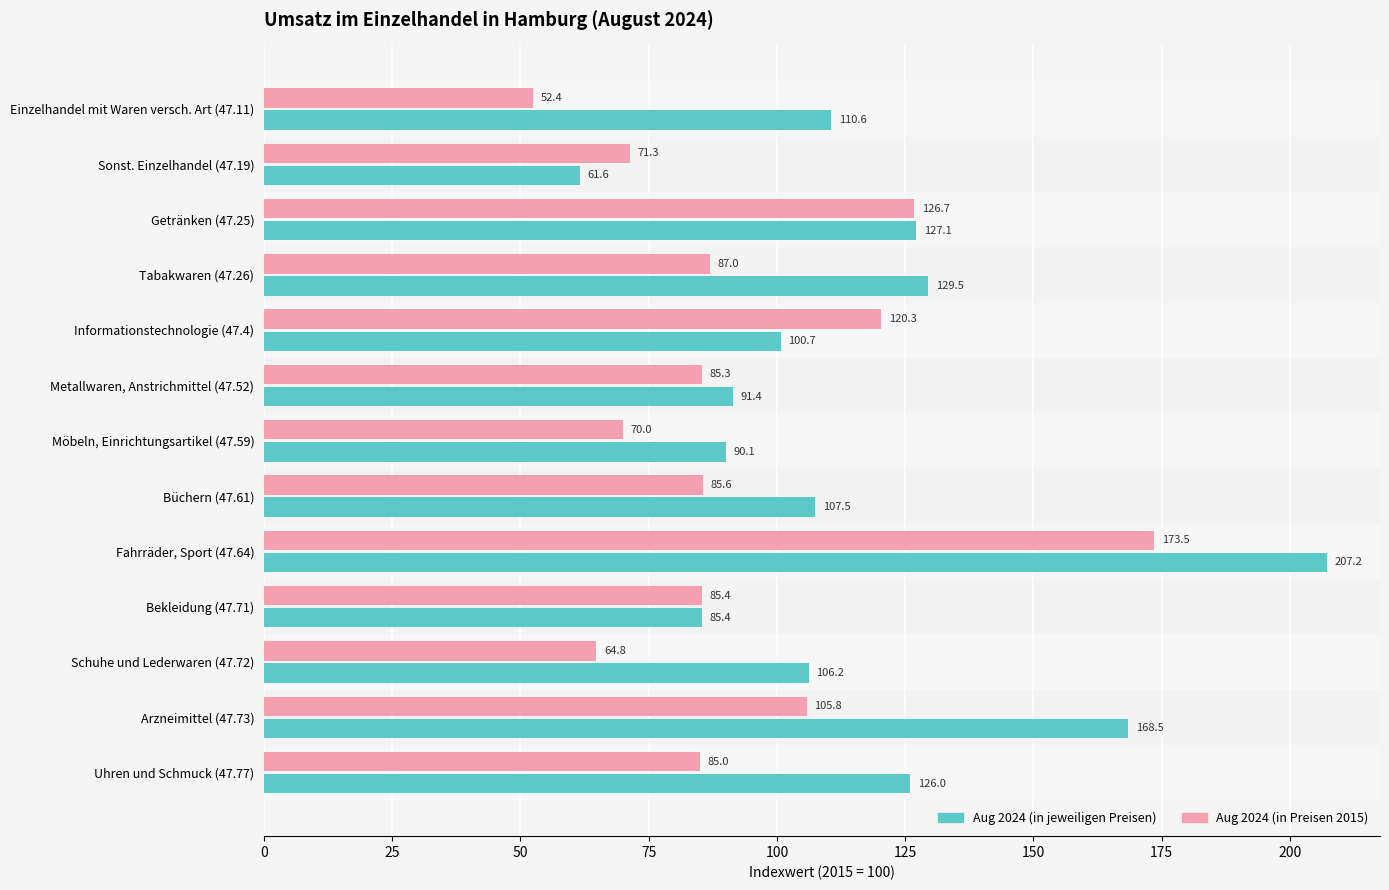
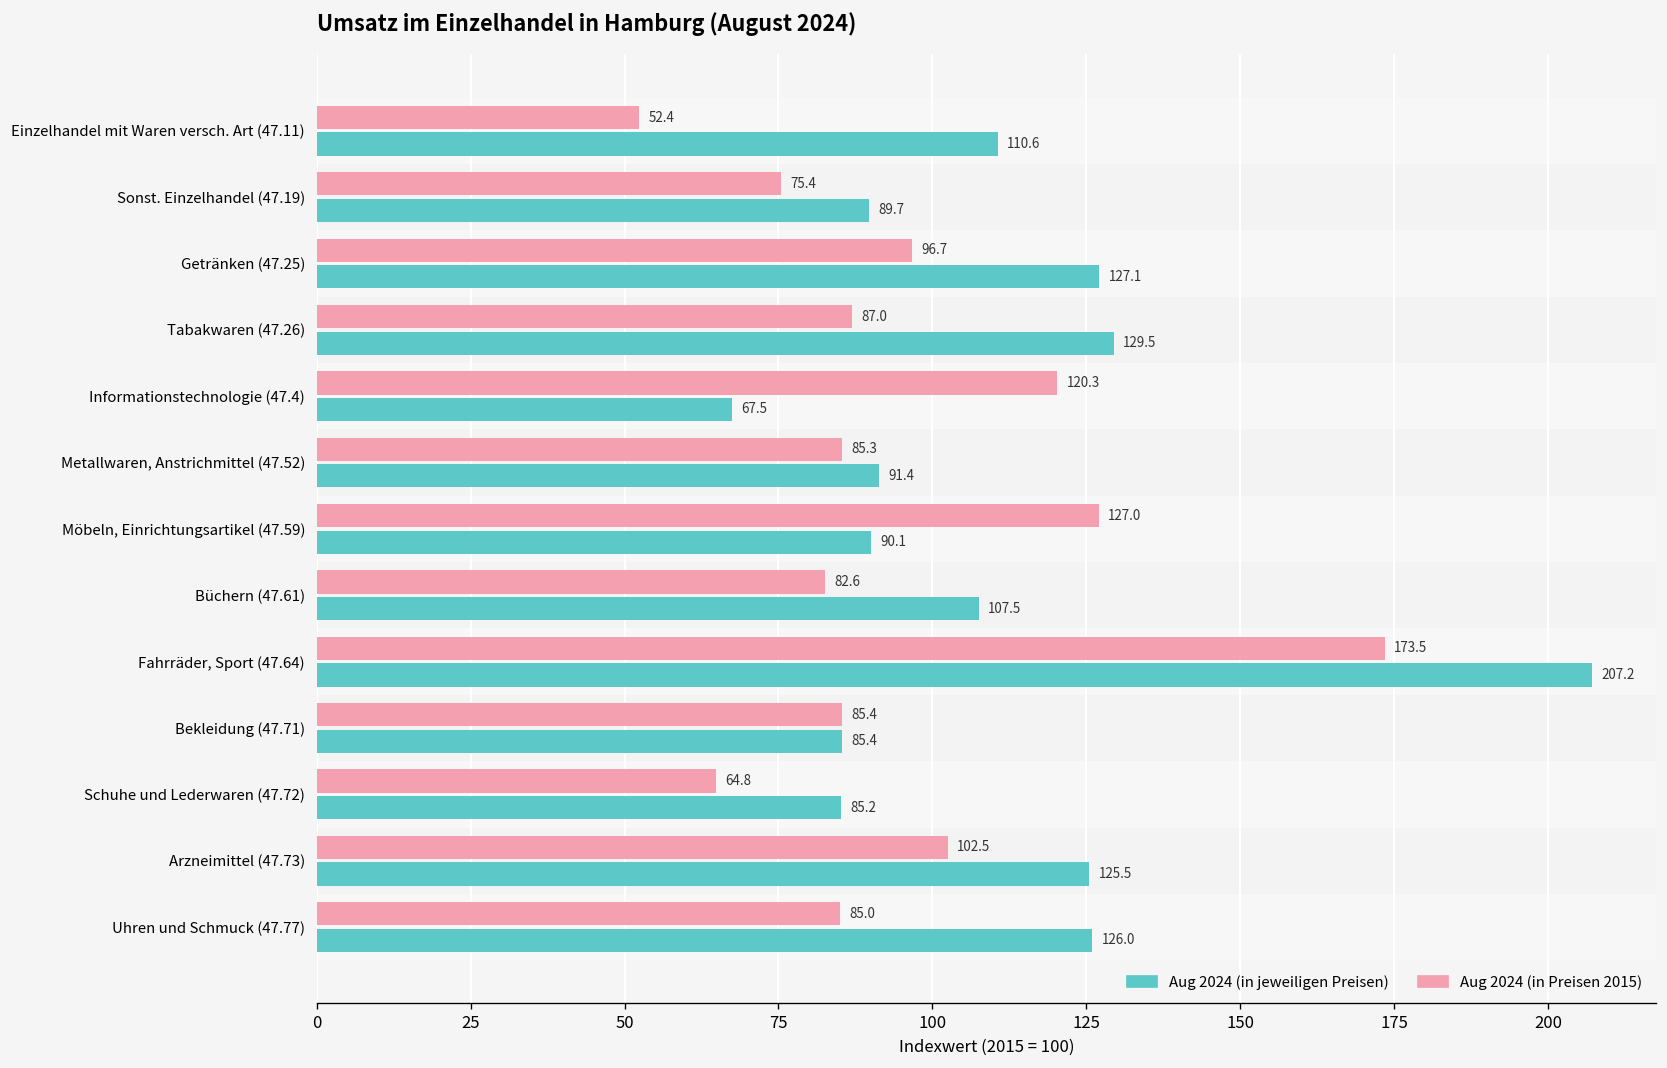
  {
    "Aug 2024 (in jeweiligen Preisen)": {
      "Einzelhandel mit Waren versch. Art (47.11)": 110.6,
-     "Sonst. Einzelhandel (47.19)": 61.6,
+     "Sonst. Einzelhandel (47.19)": 89.7,
      "Getränken (47.25)": 127.1,
      "Tabakwaren (47.26)": 129.5,
-     "Informationstechnologie (47.4)": 100.7,
+     "Informationstechnologie (47.4)": 67.5,
      "Metallwaren, Anstrichmittel (47.52)": 91.4,
      "Möbeln, Einrichtungsartikel (47.59)": 90.1,
      "Büchern (47.61)": 107.5,
      "Fahrräder, Sport (47.64)": 207.2,
      "Bekleidung (47.71)": 85.4,
-     "Schuhe und Lederwaren (47.72)": 106.2,
-     "Arzneimittel (47.73)": 168.5,
+     "Schuhe und Lederwaren (47.72)": 85.2,
+     "Arzneimittel (47.73)": 125.5,
      "Uhren und Schmuck (47.77)": 126.0
    },
    "Aug 2024 (in Preisen 2015)": {
      "Einzelhandel mit Waren versch. Art (47.11)": 52.4,
-     "Sonst. Einzelhandel (47.19)": 71.3,
-     "Getränken (47.25)": 126.7,
+     "Sonst. Einzelhandel (47.19)": 75.4,
+     "Getränken (47.25)": 96.7,
      "Tabakwaren (47.26)": 87.0,
      "Informationstechnologie (47.4)": 120.3,
      "Metallwaren, Anstrichmittel (47.52)": 85.3,
-     "Möbeln, Einrichtungsartikel (47.59)": 70.0,
-     "Büchern (47.61)": 85.6,
+     "Möbeln, Einrichtungsartikel (47.59)": 127.0,
+     "Büchern (47.61)": 82.6,
      "Fahrräder, Sport (47.64)": 173.5,
      "Bekleidung (47.71)": 85.4,
      "Schuhe und Lederwaren (47.72)": 64.8,
-     "Arzneimittel (47.73)": 105.8,
+     "Arzneimittel (47.73)": 102.5,
      "Uhren und Schmuck (47.77)": 85.0
    }
  }
